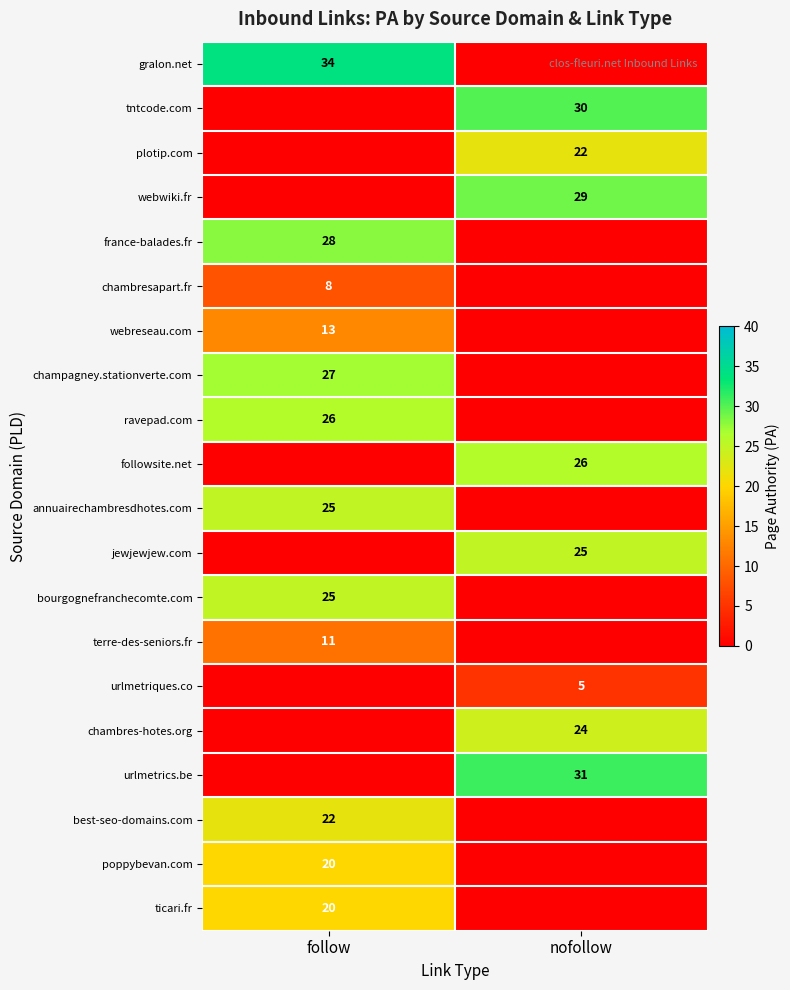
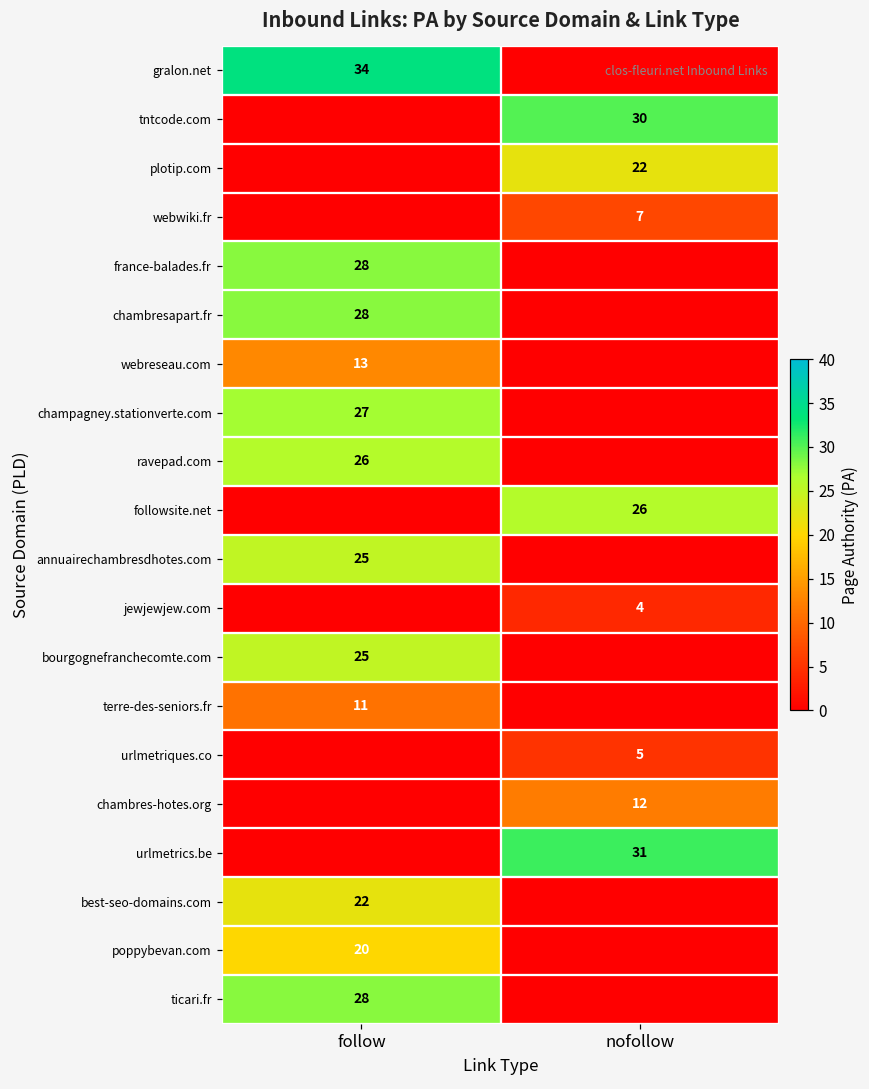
  {
    "gralon.net": {
      "follow": 34
    },
    "tntcode.com": {
      "nofollow": 30
    },
    "plotip.com": {
      "nofollow": 22
    },
    "webwiki.fr": {
-     "nofollow": 29
+     "nofollow": 7
    },
    "france-balades.fr": {
      "follow": 28
    },
    "chambresapart.fr": {
-     "follow": 8
+     "follow": 28
    },
    "webreseau.com": {
      "follow": 13
    },
    "champagney.stationverte.com": {
      "follow": 27
    },
    "ravepad.com": {
      "follow": 26
    },
    "followsite.net": {
      "nofollow": 26
    },
    "annuairechambresdhotes.com": {
      "follow": 25
    },
    "jewjewjew.com": {
-     "nofollow": 25
+     "nofollow": 4
    },
    "bourgognefranchecomte.com": {
      "follow": 25
    },
    "terre-des-seniors.fr": {
      "follow": 11
    },
    "urlmetriques.co": {
      "nofollow": 5
    },
    "chambres-hotes.org": {
-     "nofollow": 24
+     "nofollow": 12
    },
    "urlmetrics.be": {
      "nofollow": 31
    },
    "best-seo-domains.com": {
      "follow": 22
    },
    "poppybevan.com": {
      "follow": 20
    },
    "ticari.fr": {
-     "follow": 20
+     "follow": 28
    }
  }
